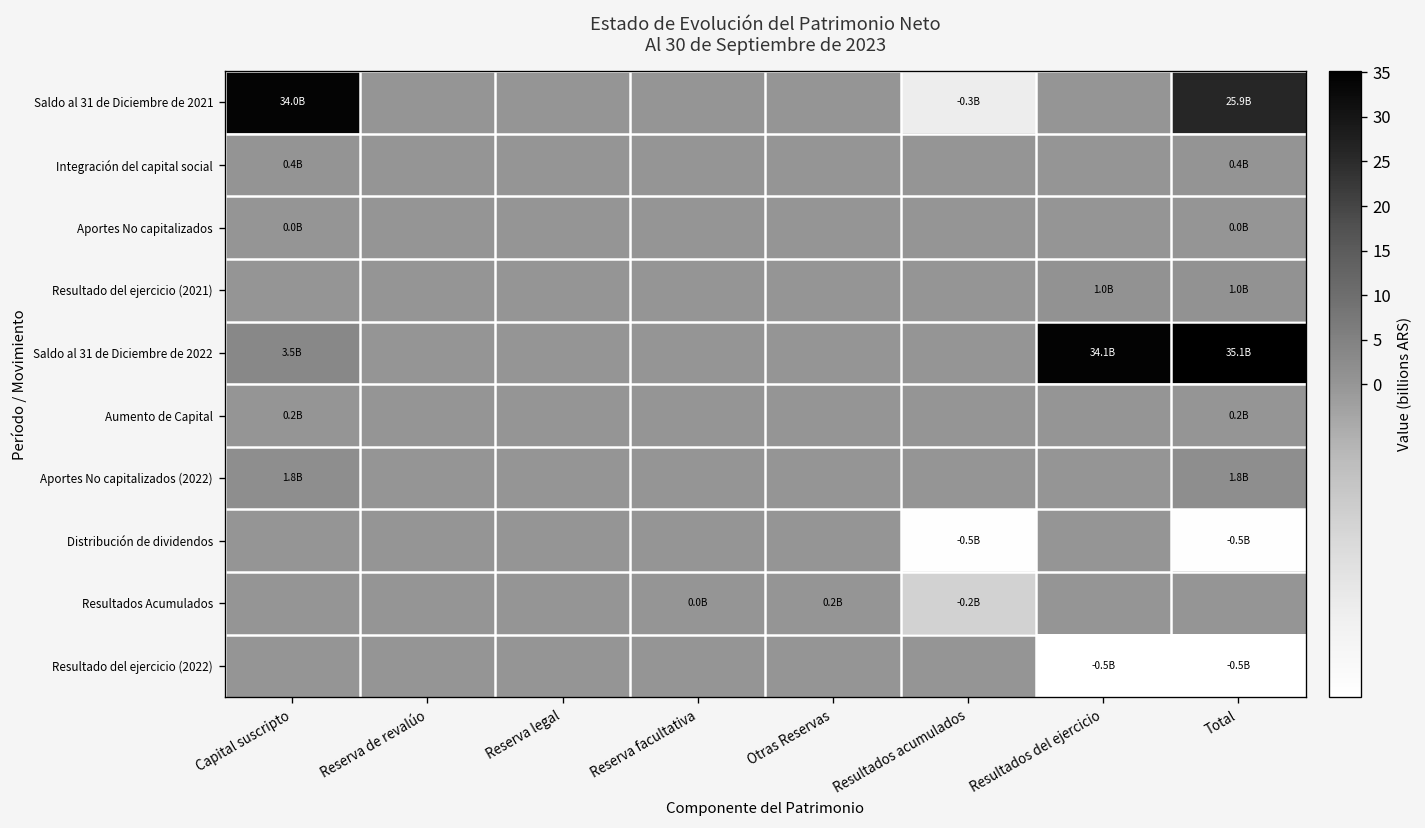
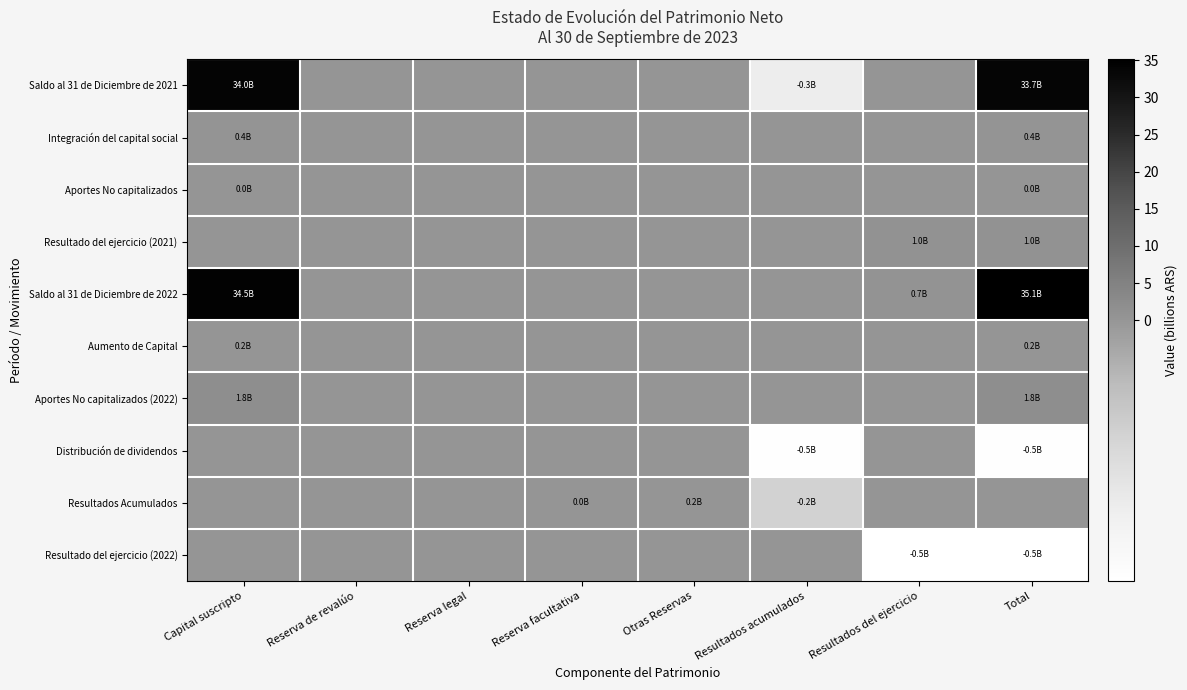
  {
    "Saldo al 31 de Diciembre de 2021": {
      "Capital suscripto": "34.0B",
      "Resultados acumulados": "-0.3B",
-     "Total": "25.9B"
+     "Total": "33.7B"
    },
    "Integración del capital social": {
      "Capital suscripto": "0.4B",
      "Total": "0.4B"
    },
    "Aportes No capitalizados": {
      "Capital suscripto": "0.0B",
      "Total": "0.0B"
    },
    "Resultado del ejercicio (2021)": {
      "Resultados del ejercicio": "1.0B",
      "Total": "1.0B"
    },
    "Saldo al 31 de Diciembre de 2022": {
-     "Capital suscripto": "3.5B",
-     "Resultados del ejercicio": "34.1B",
+     "Capital suscripto": "34.5B",
+     "Resultados del ejercicio": "0.7B",
      "Total": "35.1B"
    },
    "Aumento de Capital": {
      "Capital suscripto": "0.2B",
      "Total": "0.2B"
    },
    "Aportes No capitalizados (2022)": {
      "Capital suscripto": "1.8B",
      "Total": "1.8B"
    },
    "Distribución de dividendos": {
      "Resultados acumulados": "-0.5B",
      "Total": "-0.5B"
    },
    "Resultados Acumulados": {
      "Reserva facultativa": "0.0B",
      "Otras Reservas": "0.2B",
      "Resultados acumulados": "-0.2B"
    },
    "Resultado del ejercicio (2022)": {
      "Resultados del ejercicio": "-0.5B",
      "Total": "-0.5B"
    }
  }
